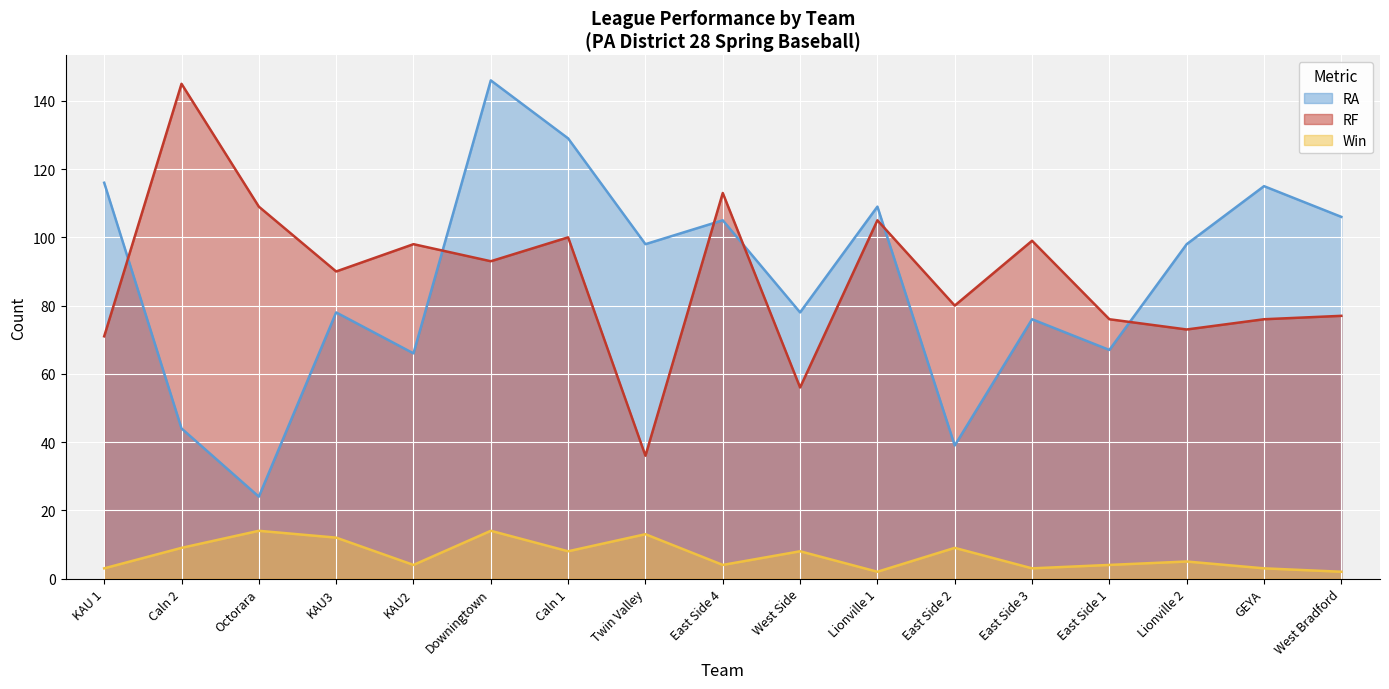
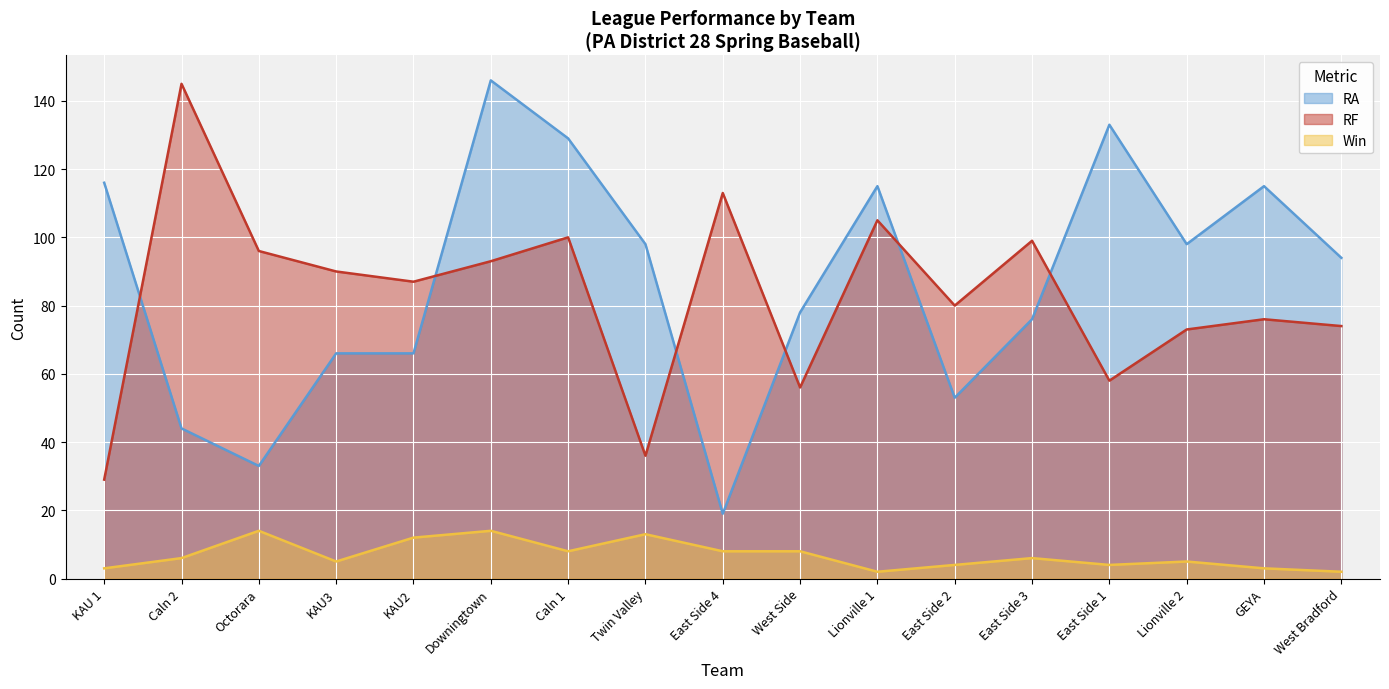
  {
    "RA": {
      "KAU 1": 116,
      "Caln 2": 44,
-     "Octorara": 24,
-     "KAU3": 78,
+     "Octorara": 33,
+     "KAU3": 66,
      "KAU2": 66,
      "Downingtown": 146,
      "Caln 1": 129,
      "Twin Valley": 98,
-     "East Side 4": 105,
+     "East Side 4": 19,
      "West Side": 78,
-     "Lionville 1": 109,
-     "East Side 2": 39,
+     "Lionville 1": 115,
+     "East Side 2": 53,
      "East Side 3": 76,
-     "East Side 1": 67,
+     "East Side 1": 133,
      "Lionville 2": 98,
      "GEYA": 115,
-     "West Bradford": 106
+     "West Bradford": 94
    },
    "RF": {
-     "KAU 1": 71,
+     "KAU 1": 29,
      "Caln 2": 145,
-     "Octorara": 109,
+     "Octorara": 96,
      "KAU3": 90,
-     "KAU2": 98,
+     "KAU2": 87,
      "Downingtown": 93,
      "Caln 1": 100,
      "Twin Valley": 36,
      "East Side 4": 113,
      "West Side": 56,
      "Lionville 1": 105,
      "East Side 2": 80,
      "East Side 3": 99,
-     "East Side 1": 76,
+     "East Side 1": 58,
      "Lionville 2": 73,
      "GEYA": 76,
-     "West Bradford": 77
+     "West Bradford": 74
    },
    "Win": {
      "KAU 1": 3,
-     "Caln 2": 9,
+     "Caln 2": 6,
      "Octorara": 14,
-     "KAU3": 12,
-     "KAU2": 4,
+     "KAU3": 5,
+     "KAU2": 12,
      "Downingtown": 14,
      "Caln 1": 8,
      "Twin Valley": 13,
-     "East Side 4": 4,
+     "East Side 4": 8,
      "West Side": 8,
      "Lionville 1": 2,
-     "East Side 2": 9,
-     "East Side 3": 3,
+     "East Side 2": 4,
+     "East Side 3": 6,
      "East Side 1": 4,
      "Lionville 2": 5,
      "GEYA": 3,
      "West Bradford": 2
    }
  }
